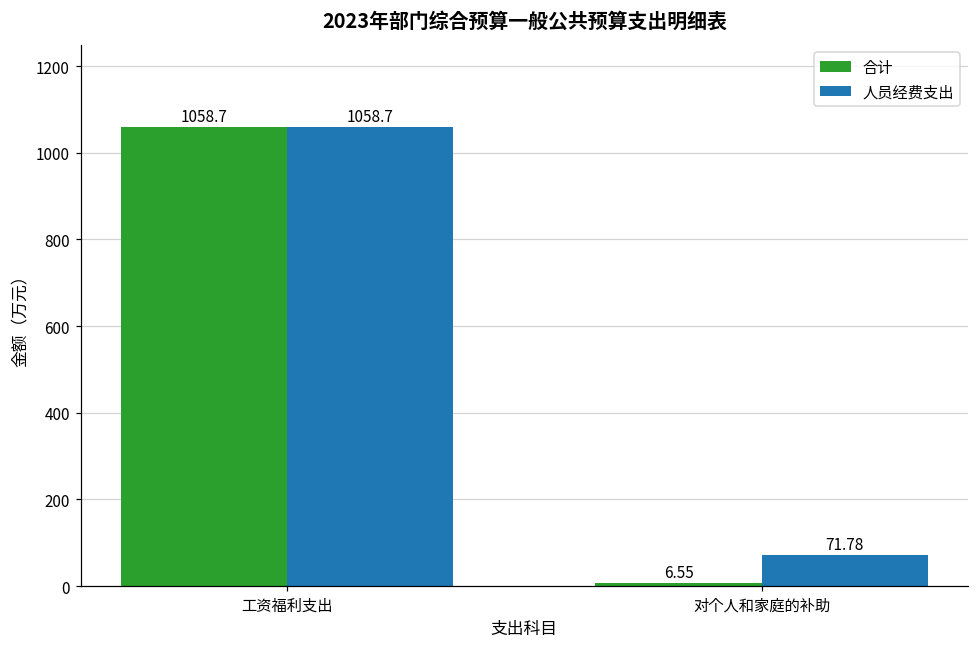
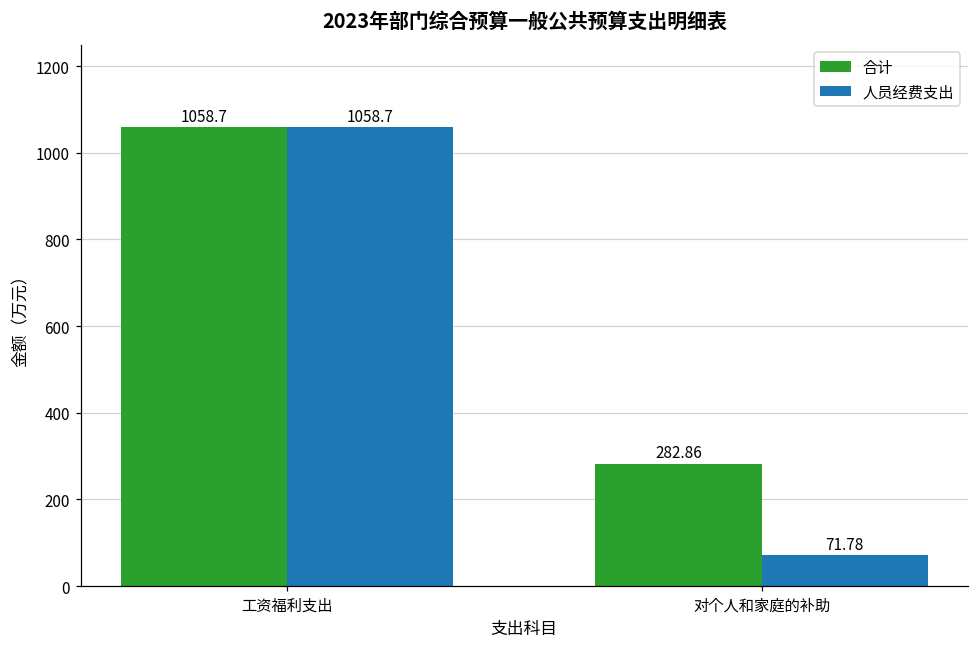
  {
    "合计": {
      "工资福利支出": 1058.7,
-     "对个人和家庭的补助": 6.55
+     "对个人和家庭的补助": 282.86
    },
    "人员经费支出": {
      "工资福利支出": 1058.7,
      "对个人和家庭的补助": 71.78
    }
  }
